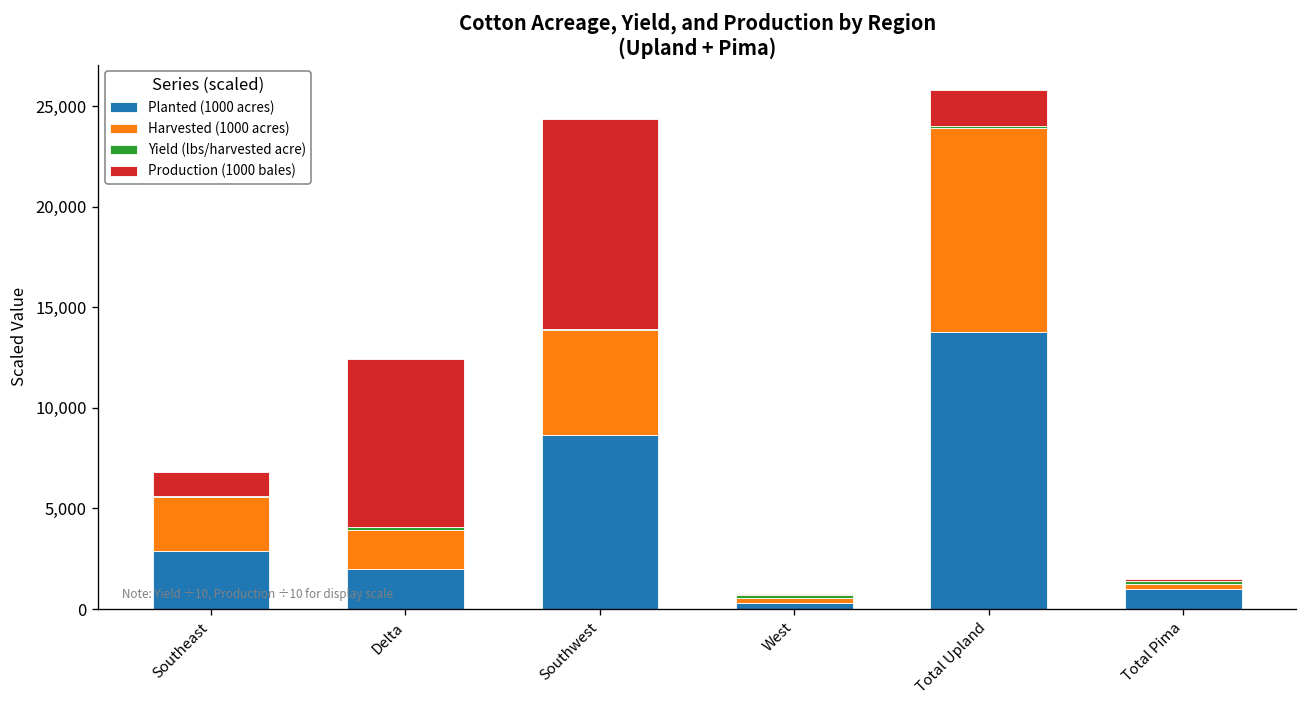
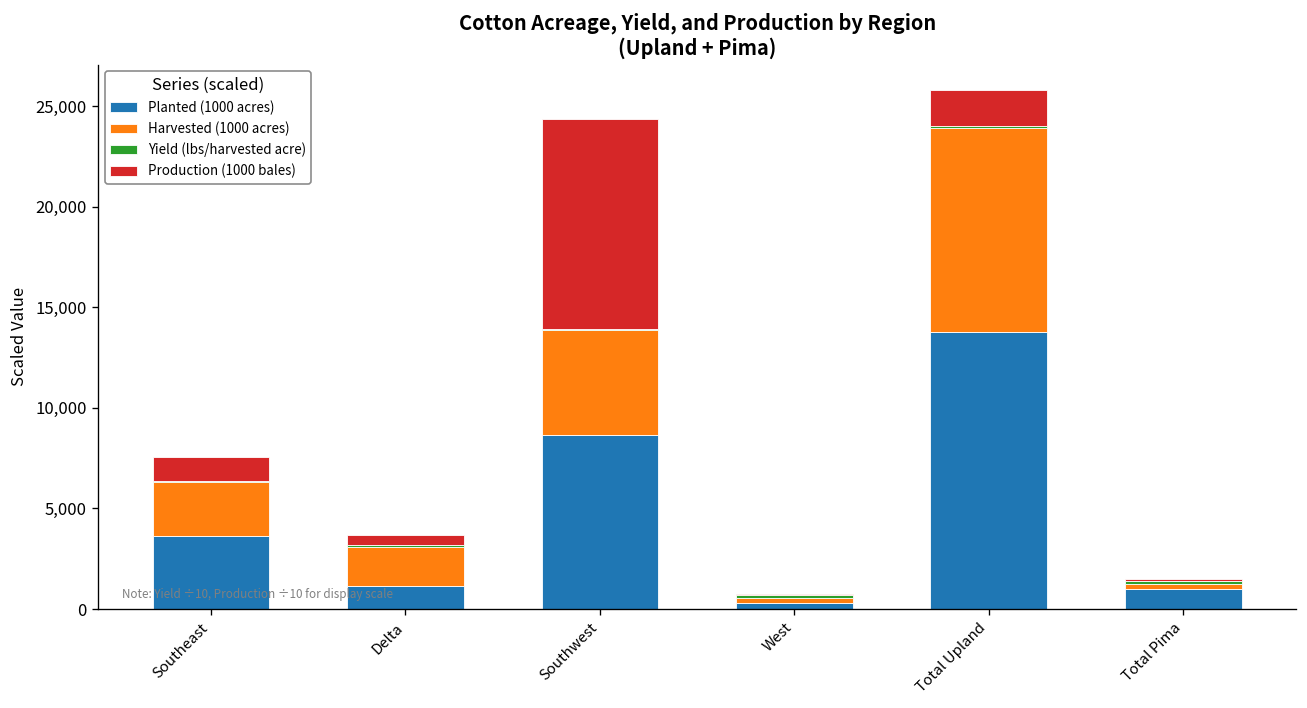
  {
    "Planted (1000 acres)": {
-     "Southeast": "2,900",
-     "Delta": "2,000",
+     "Southeast": "3,600",
+     "Delta": "1,100",
      "Southwest": "8,600",
      "West": "300",
      "Total Upland": "13,800",
      "Total Pima": "1,000"
    },
    "Harvested (1000 acres)": {
      "Southeast": "2,700",
      "Delta": "2,000",
      "Southwest": "5,200",
      "West": "300",
      "Total Upland": "10,100",
      "Total Pima": "200"
    },
    "Yield (lbs/harvested acre)": {
      "Total Pima": "200"
    },
    "Production (1000 bales)": {
      "Southeast": "1,200",
-     "Delta": "8,400",
+     "Delta": "500",
      "Southwest": "10,400",
      "Total Upland": "1,800"
    }
  }
